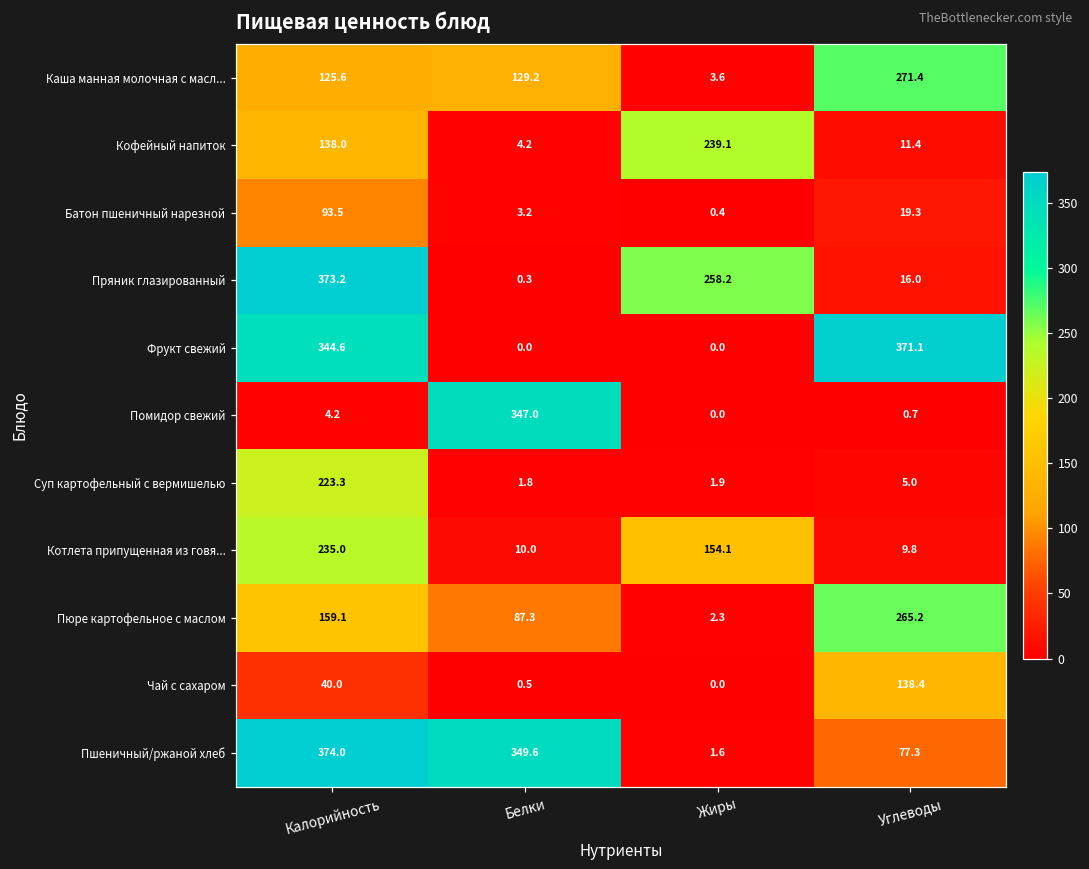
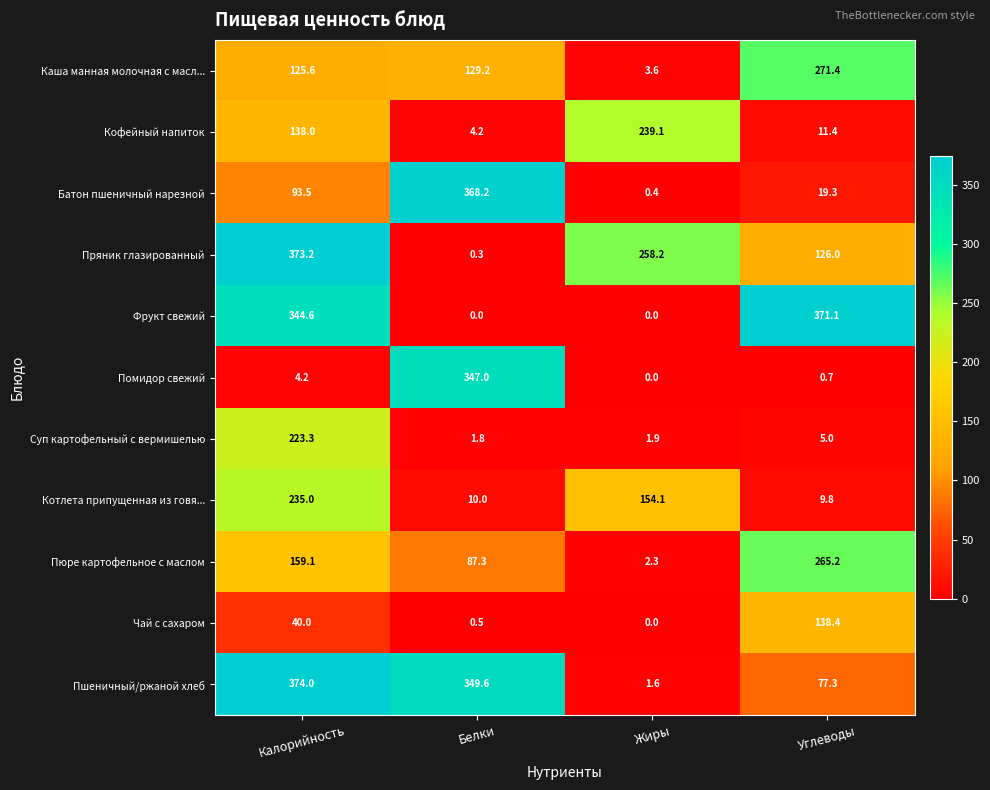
  {
    "Каша манная молочная с масл...": {
      "Калорийность": 125.6,
      "Белки": 129.2,
      "Жиры": 3.6,
      "Углеводы": 271.4
    },
    "Кофейный напиток": {
      "Калорийность": 138.0,
      "Белки": 4.2,
      "Жиры": 239.1,
      "Углеводы": 11.4
    },
    "Батон пшеничный нарезной": {
      "Калорийность": 93.5,
-     "Белки": 3.2,
+     "Белки": 368.2,
      "Жиры": 0.4,
      "Углеводы": 19.3
    },
    "Пряник глазированный": {
      "Калорийность": 373.2,
      "Белки": 0.3,
      "Жиры": 258.2,
-     "Углеводы": 16.0
+     "Углеводы": 126.0
    },
    "Фрукт свежий": {
      "Калорийность": 344.6,
      "Белки": 0.0,
      "Жиры": 0.0,
      "Углеводы": 371.1
    },
    "Помидор свежий": {
      "Калорийность": 4.2,
      "Белки": 347.0,
      "Жиры": 0.0,
      "Углеводы": 0.7
    },
    "Суп картофельный с вермишелью": {
      "Калорийность": 223.3,
      "Белки": 1.8,
      "Жиры": 1.9,
      "Углеводы": 5.0
    },
    "Котлета припущенная из говя...": {
      "Калорийность": 235.0,
      "Белки": 10.0,
      "Жиры": 154.1,
      "Углеводы": 9.8
    },
    "Пюре картофельное с маслом": {
      "Калорийность": 159.1,
      "Белки": 87.3,
      "Жиры": 2.3,
      "Углеводы": 265.2
    },
    "Чай с сахаром": {
      "Калорийность": 40.0,
      "Белки": 0.5,
      "Жиры": 0.0,
      "Углеводы": 138.4
    },
    "Пшеничный/ржаной хлеб": {
      "Калорийность": 374.0,
      "Белки": 349.6,
      "Жиры": 1.6,
      "Углеводы": 77.3
    }
  }
